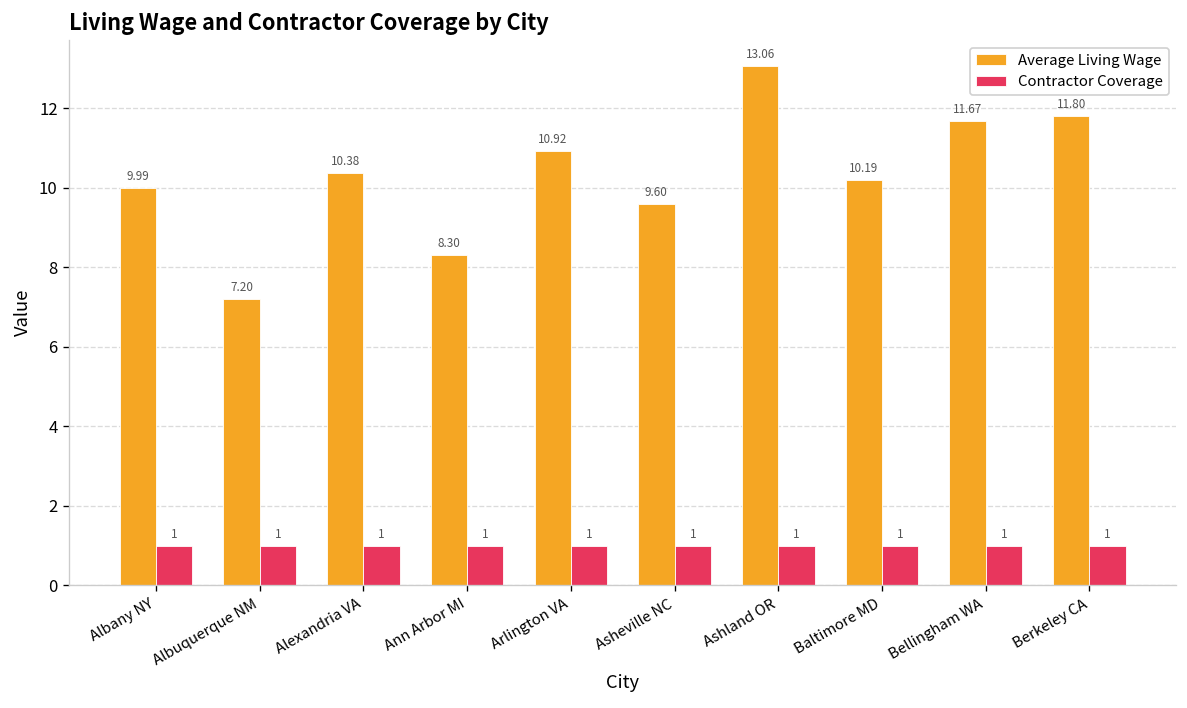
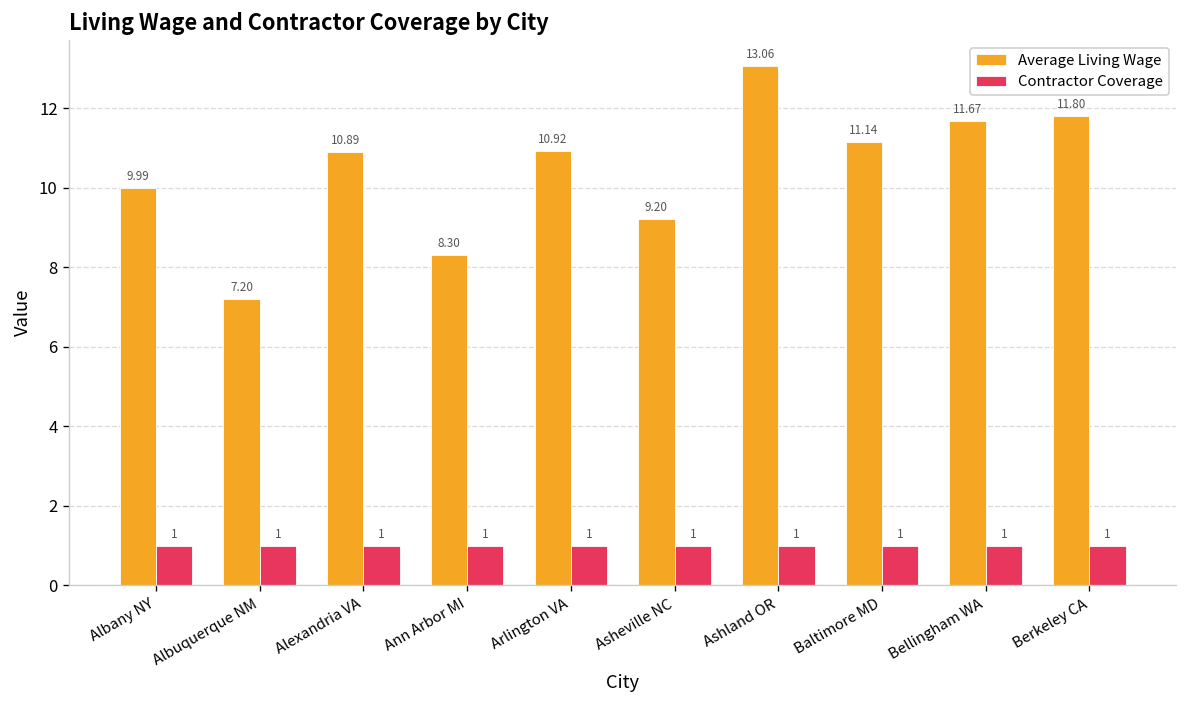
  {
    "Average Living Wage": {
      "Albany NY": 9.99,
      "Albuquerque NM": 7.20,
-     "Alexandria VA": 10.38,
+     "Alexandria VA": 10.89,
      "Ann Arbor MI": 8.30,
      "Arlington VA": 10.92,
-     "Asheville NC": 9.60,
+     "Asheville NC": 9.20,
      "Ashland OR": 13.06,
-     "Baltimore MD": 10.19,
+     "Baltimore MD": 11.14,
      "Bellingham WA": 11.67,
      "Berkeley CA": 11.80
    },
    "Contractor Coverage": {
      "Albany NY": 1,
      "Albuquerque NM": 1,
      "Alexandria VA": 1,
      "Ann Arbor MI": 1,
      "Arlington VA": 1,
      "Asheville NC": 1,
      "Ashland OR": 1,
      "Baltimore MD": 1,
      "Bellingham WA": 1,
      "Berkeley CA": 1
    }
  }
